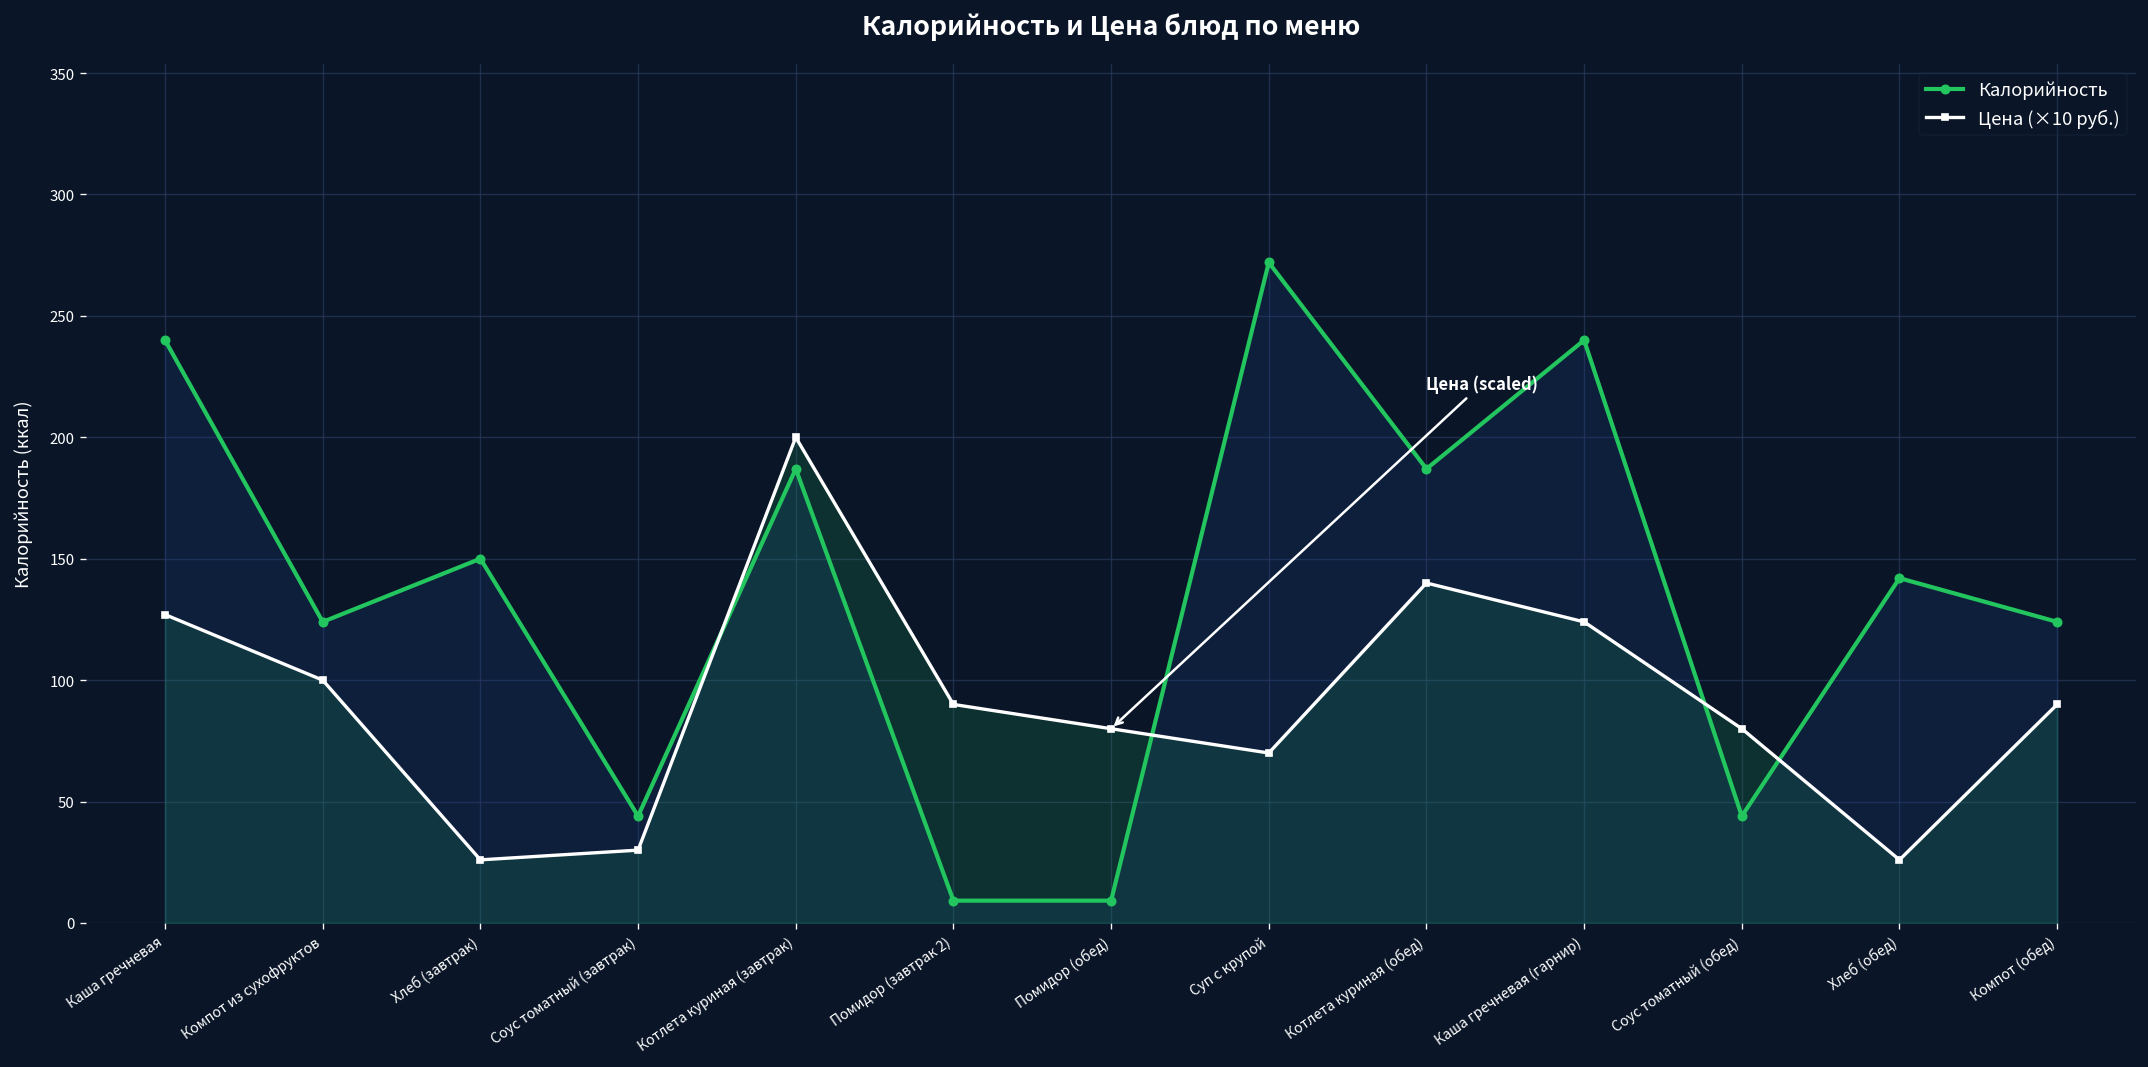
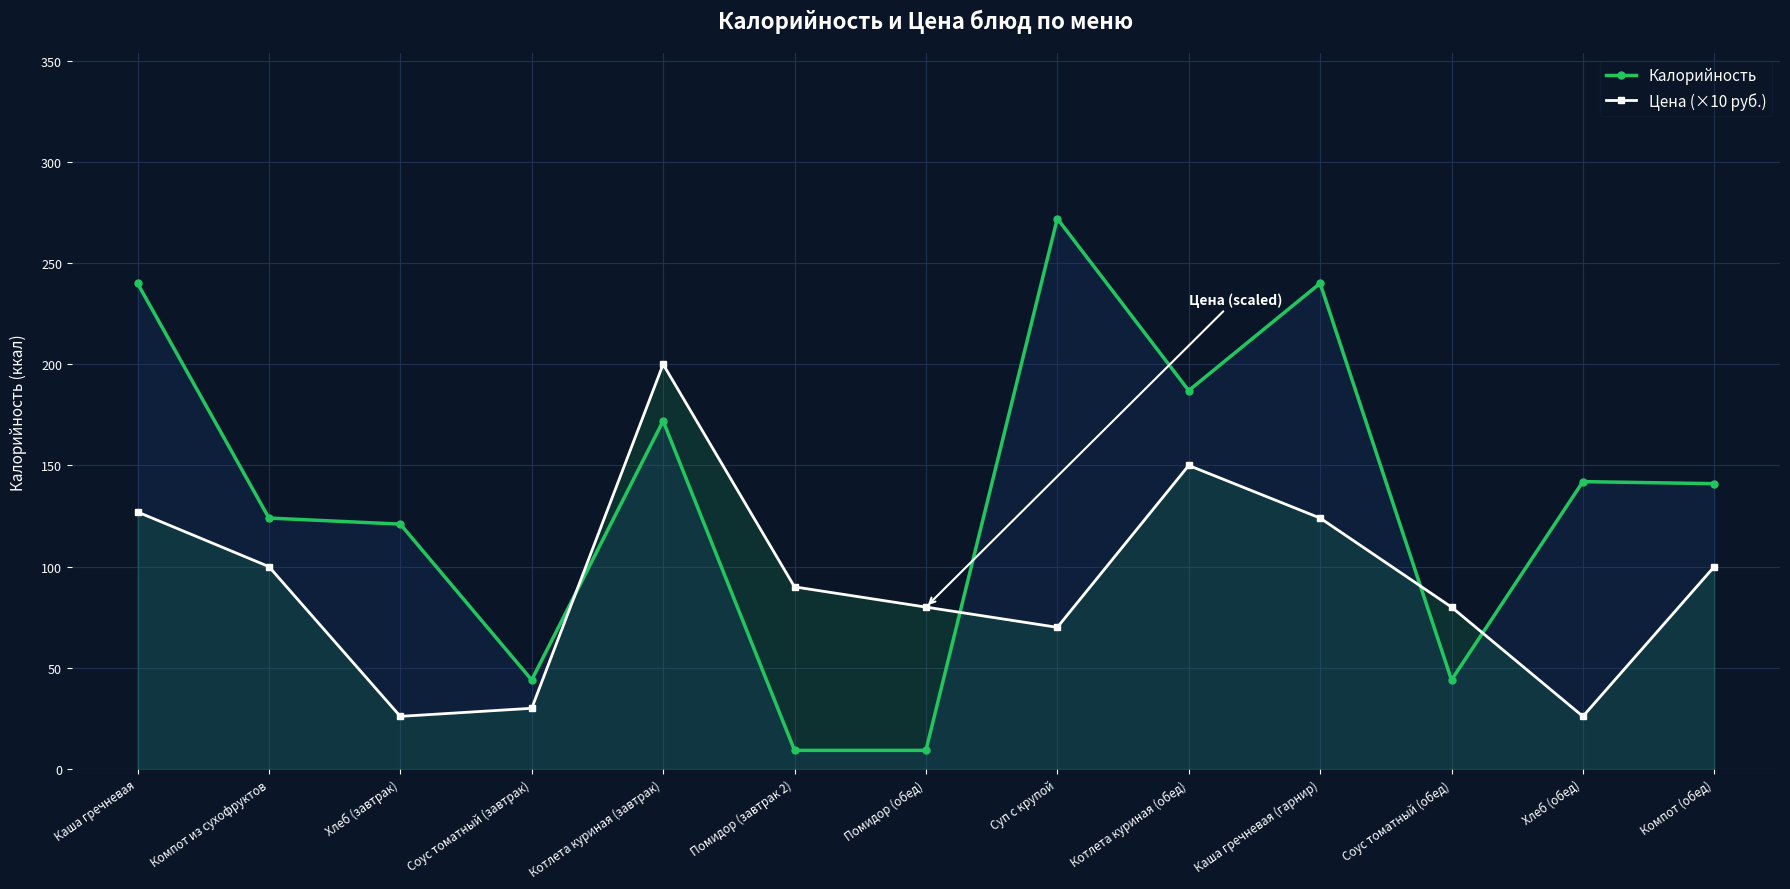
  {
    "Калорийность": {
      "Каша гречневая": 240,
      "Компот из сухофруктов": 124,
-     "Хлеб (завтрак)": 150,
+     "Хлеб (завтрак)": 121,
      "Соус томатный (завтрак)": 44,
-     "Котлета куриная (завтрак)": 187,
+     "Котлета куриная (завтрак)": 172,
      "Помидор (завтрак 2)": 9,
      "Помидор (обед)": 9,
      "Суп с крупой": 272,
      "Котлета куриная (обед)": 187,
      "Каша гречневая (гарнир)": 240,
      "Соус томатный (обед)": 44,
      "Хлеб (обед)": 142,
-     "Компот (обед)": 124
+     "Компот (обед)": 141
    },
    "Цена (×10 руб.)": {
      "Каша гречневая": 127,
      "Компот из сухофруктов": 100,
      "Хлеб (завтрак)": 26,
      "Соус томатный (завтрак)": 30,
      "Котлета куриная (завтрак)": 200,
      "Помидор (завтрак 2)": 90,
      "Помидор (обед)": 80,
      "Суп с крупой": 70,
-     "Котлета куриная (обед)": 140,
+     "Котлета куриная (обед)": 150,
      "Каша гречневая (гарнир)": 124,
      "Соус томатный (обед)": 80,
      "Хлеб (обед)": 26,
-     "Компот (обед)": 90
+     "Компот (обед)": 100
    }
  }
